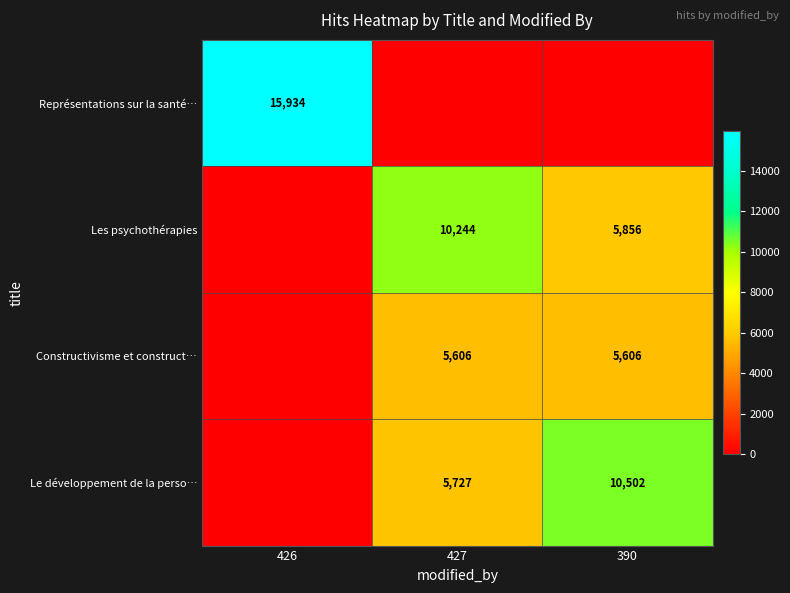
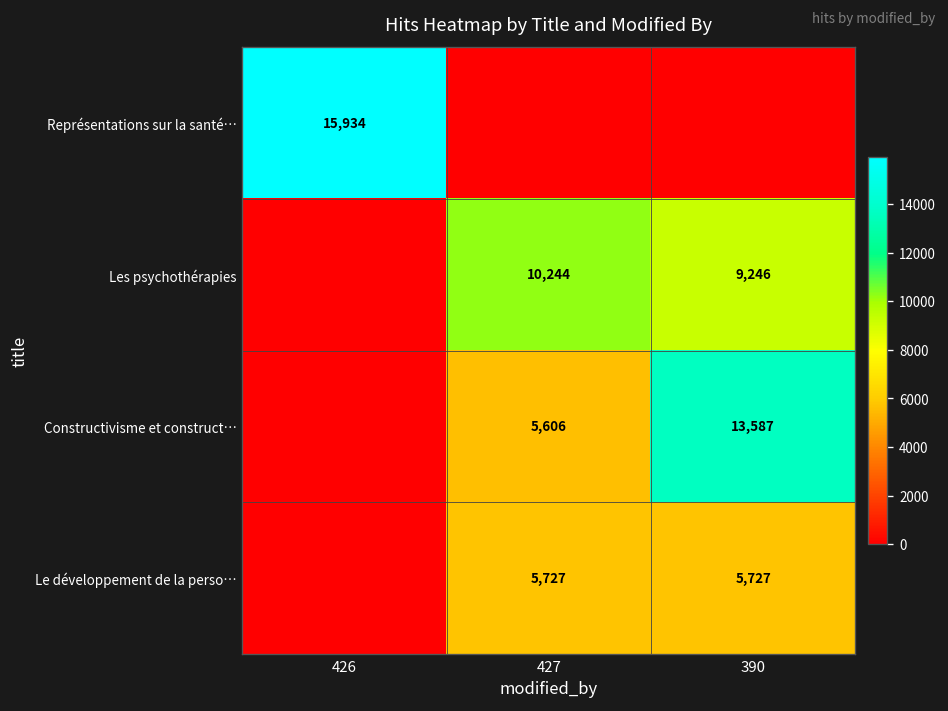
  {
    "Représentations sur la santé…": {
      "426": "15,934"
    },
    "Les psychothérapies": {
      "427": "10,244",
-     "390": "5,856"
+     "390": "9,246"
    },
    "Constructivisme et construct…": {
      "427": "5,606",
-     "390": "5,606"
+     "390": "13,587"
    },
    "Le développement de la perso…": {
      "427": "5,727",
-     "390": "10,502"
+     "390": "5,727"
    }
  }
